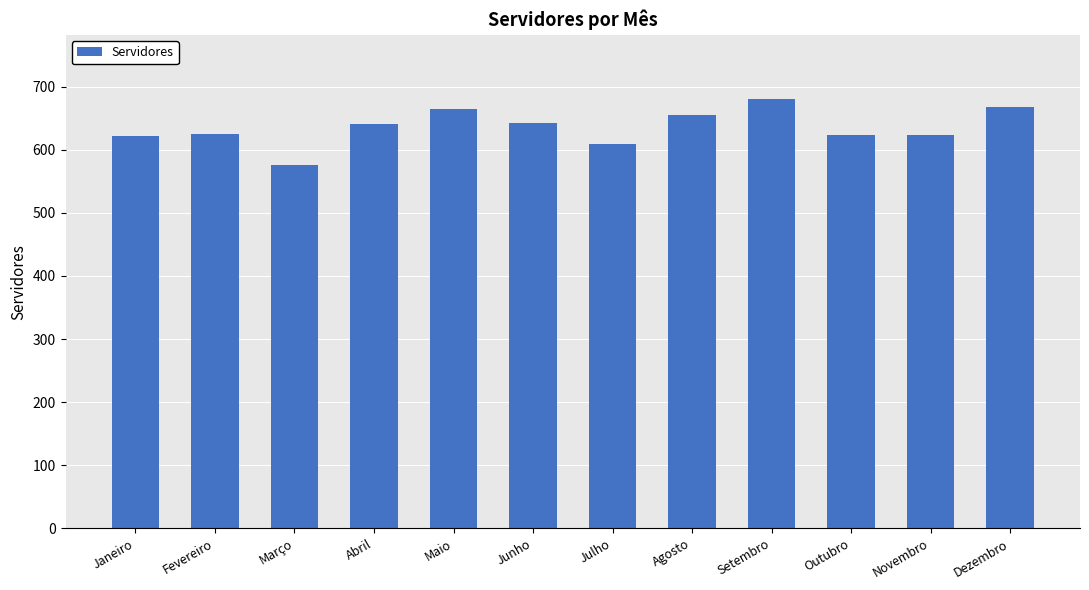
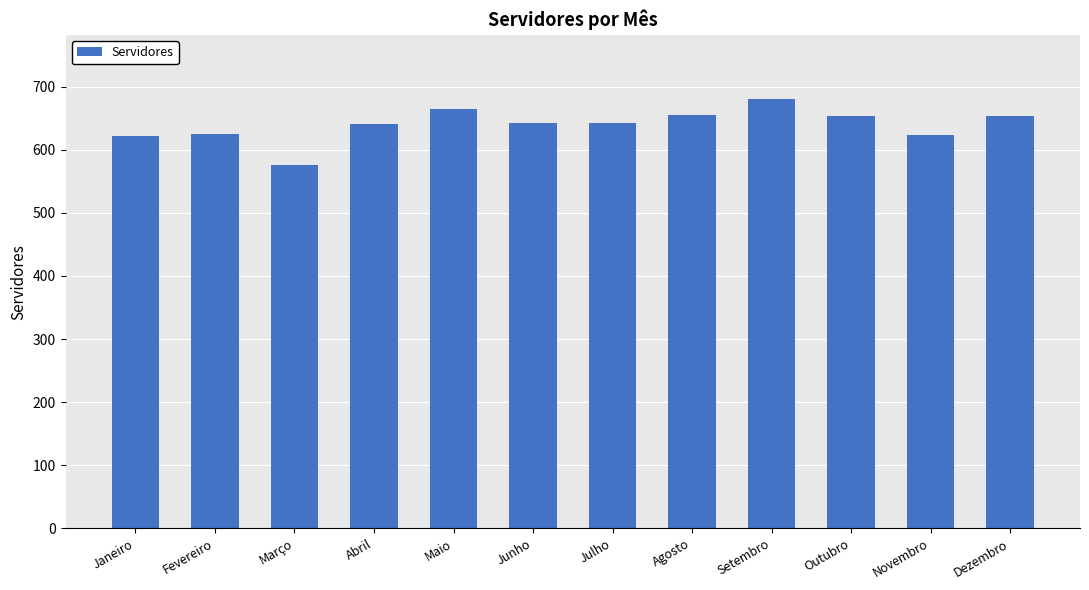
  {
    "Janeiro": 620,
    "Fevereiro": 630,
    "Março": 580,
    "Abril": 640,
    "Maio": 660,
    "Junho": 640,
-   "Julho": 610,
+   "Julho": 640,
    "Agosto": 660,
    "Setembro": 680,
-   "Outubro": 620,
+   "Outubro": 650,
    "Novembro": 620,
-   "Dezembro": 670
+   "Dezembro": 650
  }
